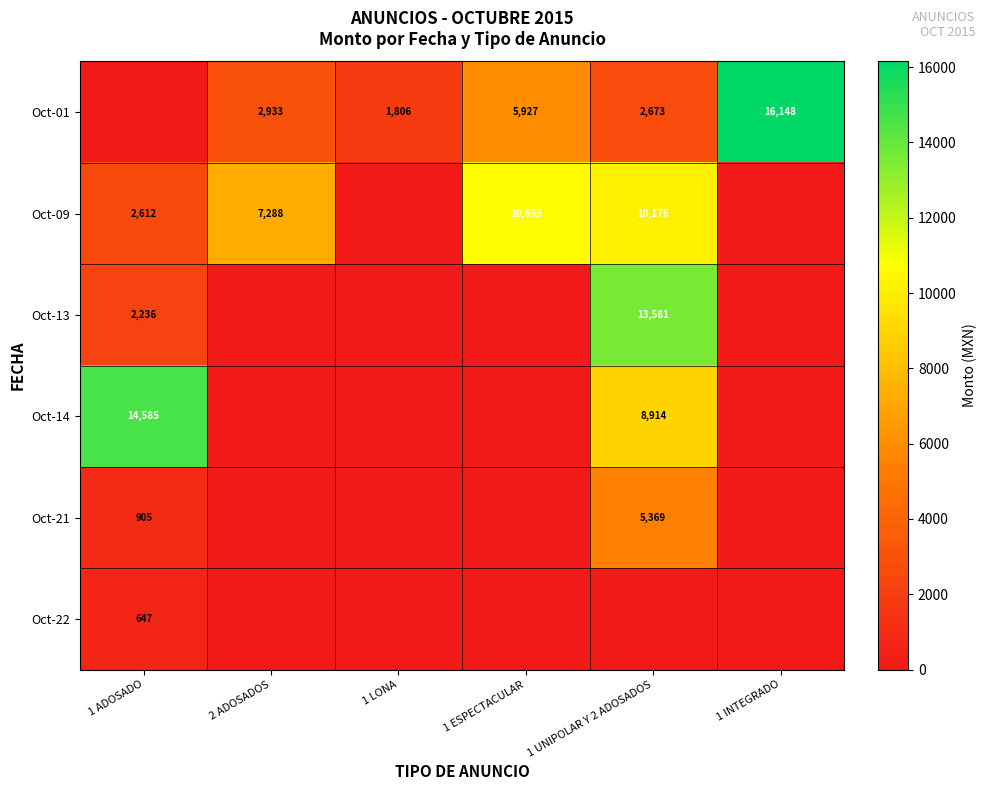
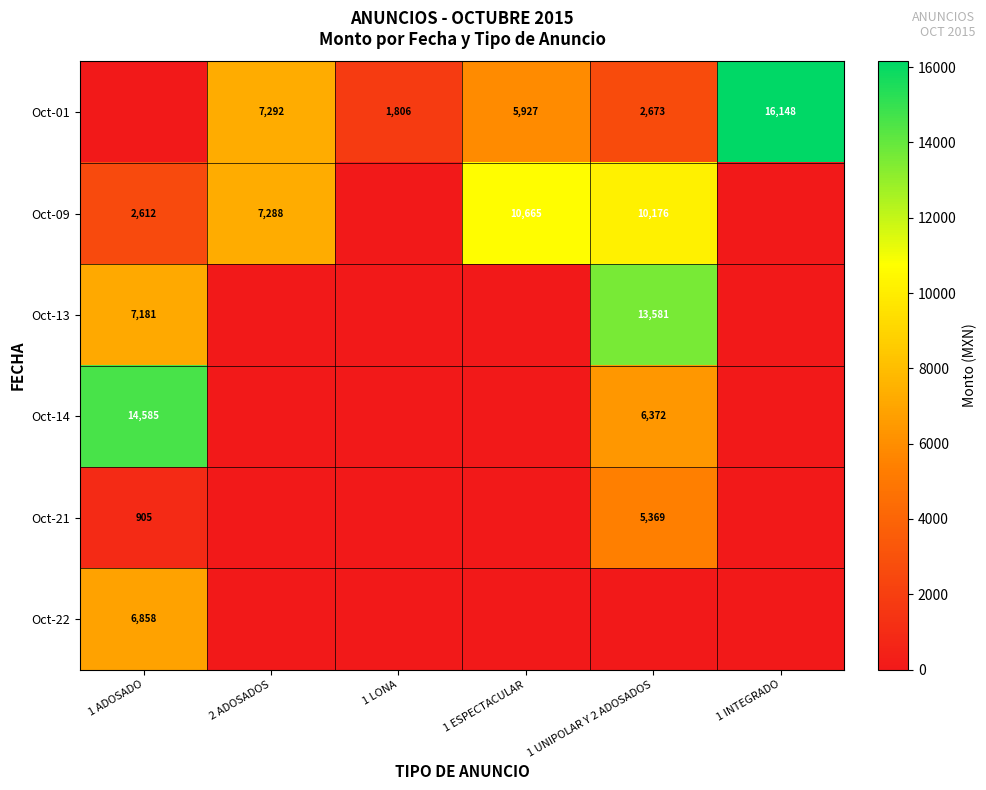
  {
    "Oct-01": {
-     "2 ADOSADOS": "2,933",
+     "2 ADOSADOS": "7,292",
      "1 LONA": "1,806",
      "1 ESPECTACULAR": "5,927",
      "1 UNIPOLAR Y 2 ADOSADOS": "2,673",
      "1 INTEGRADO": "16,148"
    },
    "Oct-09": {
      "1 ADOSADO": "2,612",
      "2 ADOSADOS": "7,288",
      "1 ESPECTACULAR": "10,665",
      "1 UNIPOLAR Y 2 ADOSADOS": "10,176"
    },
    "Oct-13": {
-     "1 ADOSADO": "2,236",
+     "1 ADOSADO": "7,181",
      "1 UNIPOLAR Y 2 ADOSADOS": "13,581"
    },
    "Oct-14": {
      "1 ADOSADO": "14,585",
-     "1 UNIPOLAR Y 2 ADOSADOS": "8,914"
+     "1 UNIPOLAR Y 2 ADOSADOS": "6,372"
    },
    "Oct-21": {
      "1 ADOSADO": "905",
      "1 UNIPOLAR Y 2 ADOSADOS": "5,369"
    },
    "Oct-22": {
-     "1 ADOSADO": "647"
+     "1 ADOSADO": "6,858"
    }
  }
